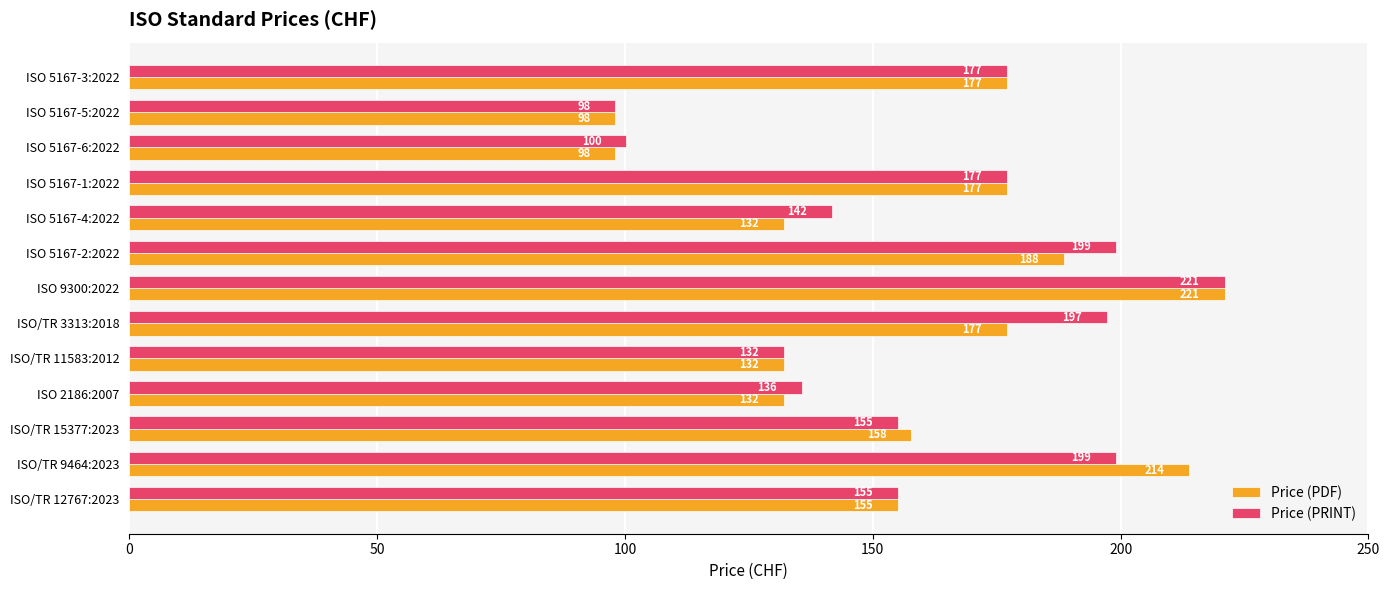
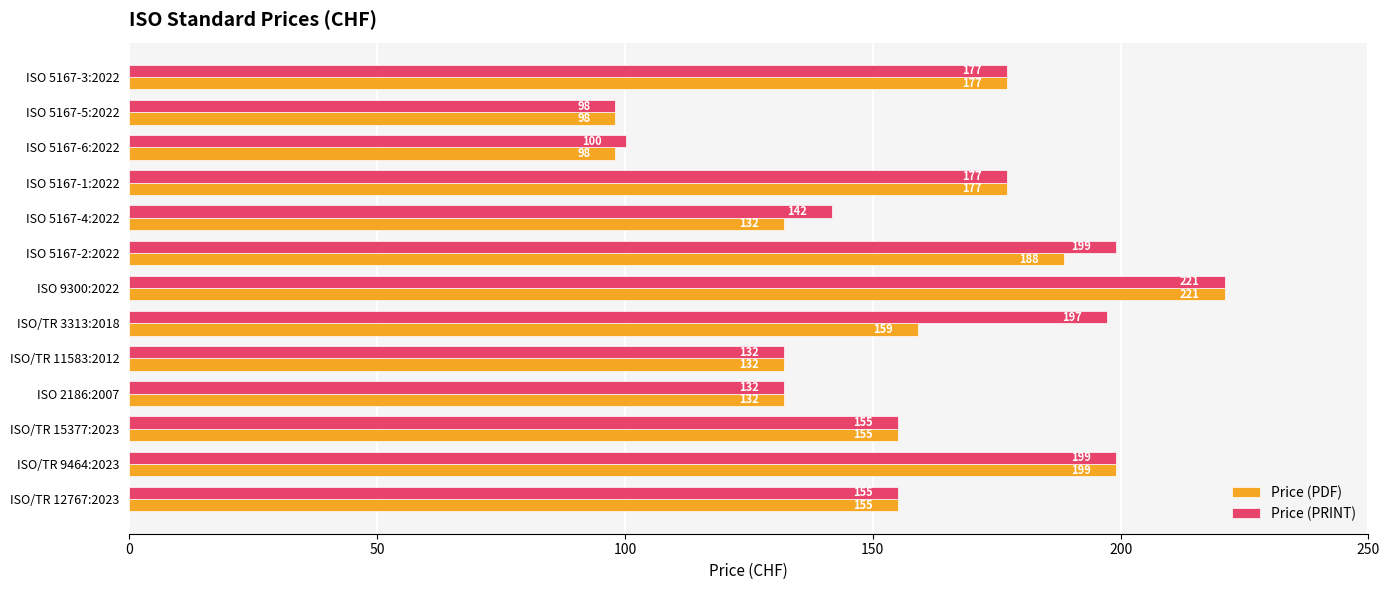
  {
    "Price (PDF)": {
      "ISO 5167-3:2022": 177,
      "ISO 5167-5:2022": 98,
      "ISO 5167-6:2022": 98,
      "ISO 5167-1:2022": 177,
      "ISO 5167-4:2022": 132,
      "ISO 5167-2:2022": 188,
      "ISO 9300:2022": 221,
-     "ISO/TR 3313:2018": 177,
+     "ISO/TR 3313:2018": 159,
      "ISO/TR 11583:2012": 132,
      "ISO 2186:2007": 132,
-     "ISO/TR 15377:2023": 158,
-     "ISO/TR 9464:2023": 214,
+     "ISO/TR 15377:2023": 155,
+     "ISO/TR 9464:2023": 199,
      "ISO/TR 12767:2023": 155
    },
    "Price (PRINT)": {
      "ISO 5167-3:2022": 177,
      "ISO 5167-5:2022": 98,
      "ISO 5167-6:2022": 100,
      "ISO 5167-1:2022": 177,
      "ISO 5167-4:2022": 142,
      "ISO 5167-2:2022": 199,
      "ISO 9300:2022": 221,
      "ISO/TR 3313:2018": 197,
      "ISO/TR 11583:2012": 132,
-     "ISO 2186:2007": 136,
+     "ISO 2186:2007": 132,
      "ISO/TR 15377:2023": 155,
      "ISO/TR 9464:2023": 199,
      "ISO/TR 12767:2023": 155
    }
  }
